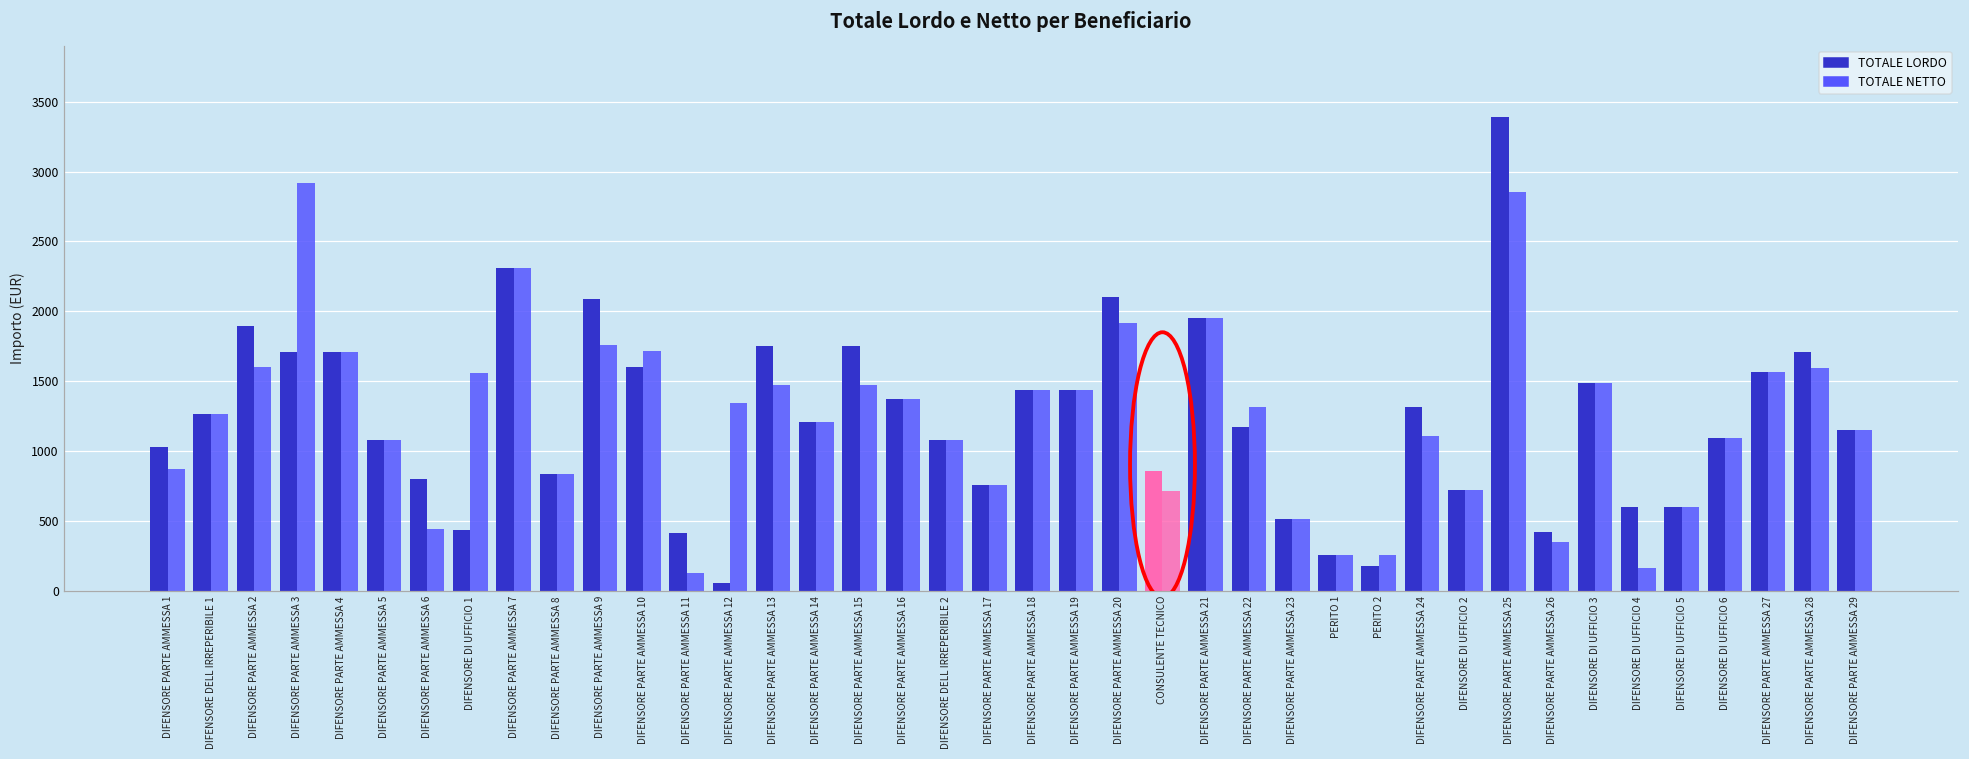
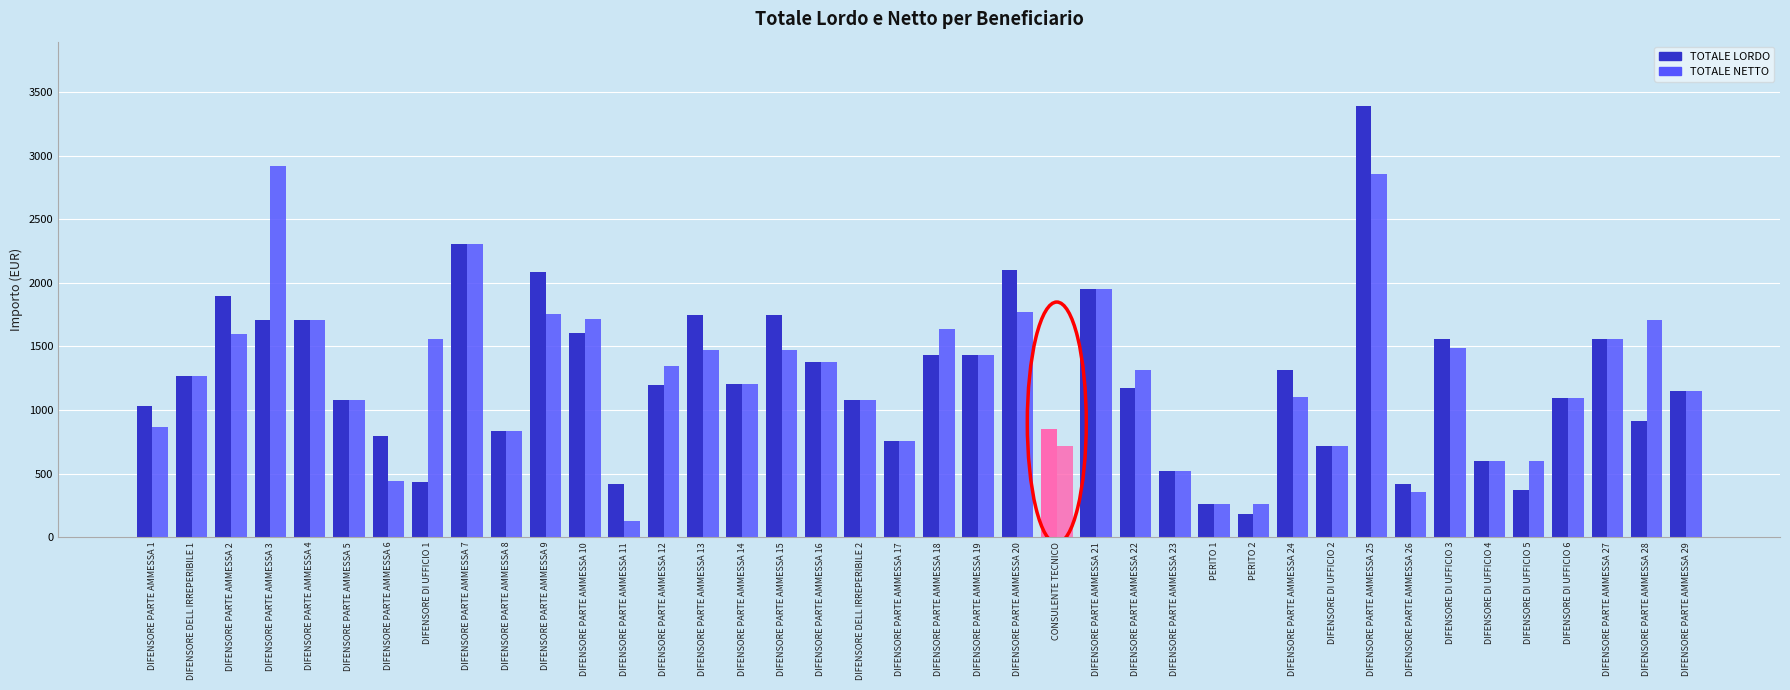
  {
    "TOTALE LORDO": {
      "DIFENSORE PARTE AMMESSA 1": 1030,
      "DIFENSORE DELL IRREPERIBILE 1": 1270,
      "DIFENSORE PARTE AMMESSA 2": 1900,
      "DIFENSORE PARTE AMMESSA 3": 1710,
      "DIFENSORE PARTE AMMESSA 4": 1710,
      "DIFENSORE PARTE AMMESSA 5": 1080,
      "DIFENSORE PARTE AMMESSA 6": 800,
      "DIFENSORE DI UFFICIO 1": 440,
      "DIFENSORE PARTE AMMESSA 7": 2310,
      "DIFENSORE PARTE AMMESSA 8": 840,
      "DIFENSORE PARTE AMMESSA 9": 2090,
      "DIFENSORE PARTE AMMESSA 10": 1600,
      "DIFENSORE PARTE AMMESSA 11": 420,
-     "DIFENSORE PARTE AMMESSA 12": 50,
+     "DIFENSORE PARTE AMMESSA 12": 1200,
      "DIFENSORE PARTE AMMESSA 13": 1750,
      "DIFENSORE PARTE AMMESSA 14": 1210,
      "DIFENSORE PARTE AMMESSA 15": 1750,
      "DIFENSORE PARTE AMMESSA 16": 1380,
      "DIFENSORE DELL IRREPERIBILE 2": 1080,
      "DIFENSORE PARTE AMMESSA 17": 750,
      "DIFENSORE PARTE AMMESSA 18": 1440,
      "DIFENSORE PARTE AMMESSA 19": 1440,
      "DIFENSORE PARTE AMMESSA 20": 2100,
      "CONSULENTE TECNICO": 850,
      "DIFENSORE PARTE AMMESSA 21": 1950,
      "DIFENSORE PARTE AMMESSA 22": 1170,
      "DIFENSORE PARTE AMMESSA 23": 520,
      "PERITO 1": 260,
      "PERITO 2": 180,
      "DIFENSORE PARTE AMMESSA 24": 1310,
      "DIFENSORE DI UFFICIO 2": 720,
      "DIFENSORE PARTE AMMESSA 25": 3390,
      "DIFENSORE PARTE AMMESSA 26": 420,
-     "DIFENSORE DI UFFICIO 3": 1490,
+     "DIFENSORE DI UFFICIO 3": 1560,
      "DIFENSORE DI UFFICIO 4": 600,
-     "DIFENSORE DI UFFICIO 5": 600,
+     "DIFENSORE DI UFFICIO 5": 370,
      "DIFENSORE DI UFFICIO 6": 1100,
      "DIFENSORE PARTE AMMESSA 27": 1560,
-     "DIFENSORE PARTE AMMESSA 28": 1710,
+     "DIFENSORE PARTE AMMESSA 28": 920,
      "DIFENSORE PARTE AMMESSA 29": 1150
    },
    "TOTALE NETTO": {
      "DIFENSORE PARTE AMMESSA 1": 870,
      "DIFENSORE DELL IRREPERIBILE 1": 1270,
      "DIFENSORE PARTE AMMESSA 2": 1600,
      "DIFENSORE PARTE AMMESSA 3": 2920,
      "DIFENSORE PARTE AMMESSA 4": 1710,
      "DIFENSORE PARTE AMMESSA 5": 1080,
      "DIFENSORE PARTE AMMESSA 6": 440,
      "DIFENSORE DI UFFICIO 1": 1560,
      "DIFENSORE PARTE AMMESSA 7": 2310,
      "DIFENSORE PARTE AMMESSA 8": 840,
      "DIFENSORE PARTE AMMESSA 9": 1760,
      "DIFENSORE PARTE AMMESSA 10": 1710,
      "DIFENSORE PARTE AMMESSA 11": 120,
      "DIFENSORE PARTE AMMESSA 12": 1350,
      "DIFENSORE PARTE AMMESSA 13": 1470,
      "DIFENSORE PARTE AMMESSA 14": 1210,
      "DIFENSORE PARTE AMMESSA 15": 1470,
      "DIFENSORE PARTE AMMESSA 16": 1380,
      "DIFENSORE DELL IRREPERIBILE 2": 1080,
      "DIFENSORE PARTE AMMESSA 17": 750,
-     "DIFENSORE PARTE AMMESSA 18": 1440,
+     "DIFENSORE PARTE AMMESSA 18": 1640,
      "DIFENSORE PARTE AMMESSA 19": 1440,
-     "DIFENSORE PARTE AMMESSA 20": 1920,
+     "DIFENSORE PARTE AMMESSA 20": 1770,
      "CONSULENTE TECNICO": 710,
      "DIFENSORE PARTE AMMESSA 21": 1950,
      "DIFENSORE PARTE AMMESSA 22": 1320,
      "DIFENSORE PARTE AMMESSA 23": 520,
      "PERITO 1": 260,
      "PERITO 2": 260,
      "DIFENSORE PARTE AMMESSA 24": 1110,
      "DIFENSORE DI UFFICIO 2": 720,
      "DIFENSORE PARTE AMMESSA 25": 2860,
      "DIFENSORE PARTE AMMESSA 26": 350,
      "DIFENSORE DI UFFICIO 3": 1490,
-     "DIFENSORE DI UFFICIO 4": 160,
+     "DIFENSORE DI UFFICIO 4": 600,
      "DIFENSORE DI UFFICIO 5": 600,
      "DIFENSORE DI UFFICIO 6": 1100,
      "DIFENSORE PARTE AMMESSA 27": 1560,
-     "DIFENSORE PARTE AMMESSA 28": 1590,
+     "DIFENSORE PARTE AMMESSA 28": 1710,
      "DIFENSORE PARTE AMMESSA 29": 1150
    }
  }
